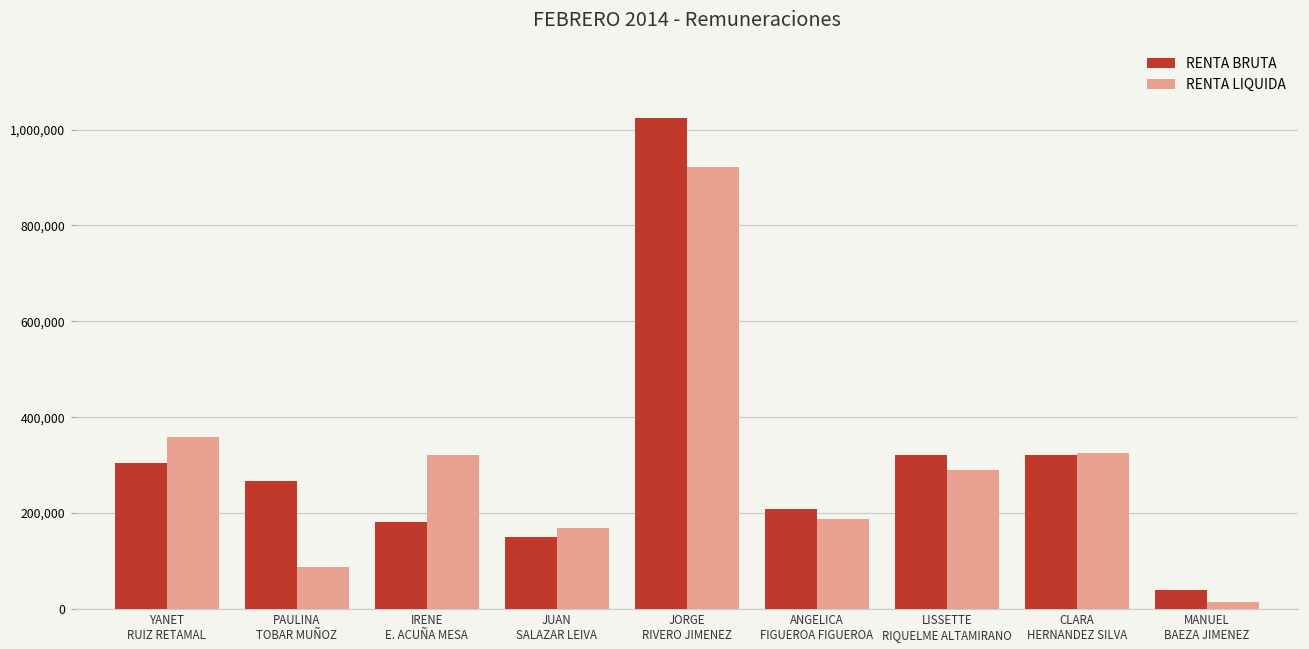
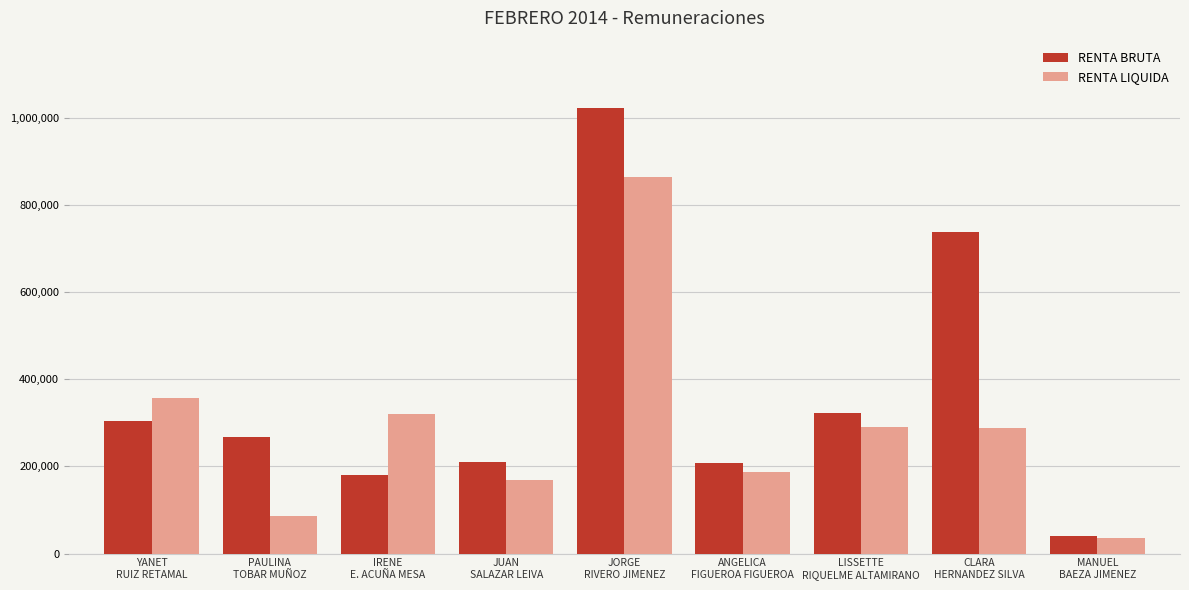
  {
    "RENTA BRUTA": {
      "YANET RUIZ RETAMAL": "300,000",
      "PAULINA TOBAR MUÑOZ": "270,000",
      "IRENE E. ACUÑA MESA": "180,000",
-     "JUAN SALAZAR LEIVA": "150,000",
+     "JUAN SALAZAR LEIVA": "210,000",
      "JORGE RIVERO JIMENEZ": "1,020,000",
      "ANGELICA FIGUEROA FIGUEROA": "210,000",
      "LISSETTE RIQUELME ALTAMIRANO": "320,000",
-     "CLARA HERNANDEZ SILVA": "320,000",
+     "CLARA HERNANDEZ SILVA": "740,000",
      "MANUEL BAEZA JIMENEZ": "40,000"
    },
    "RENTA LIQUIDA": {
      "YANET RUIZ RETAMAL": "360,000",
      "PAULINA TOBAR MUÑOZ": "90,000",
      "IRENE E. ACUÑA MESA": "320,000",
      "JUAN SALAZAR LEIVA": "170,000",
-     "JORGE RIVERO JIMENEZ": "920,000",
+     "JORGE RIVERO JIMENEZ": "860,000",
      "ANGELICA FIGUEROA FIGUEROA": "190,000",
      "LISSETTE RIQUELME ALTAMIRANO": "290,000",
-     "CLARA HERNANDEZ SILVA": "330,000",
-     "MANUEL BAEZA JIMENEZ": "10,000"
+     "CLARA HERNANDEZ SILVA": "290,000",
+     "MANUEL BAEZA JIMENEZ": "40,000"
    }
  }
